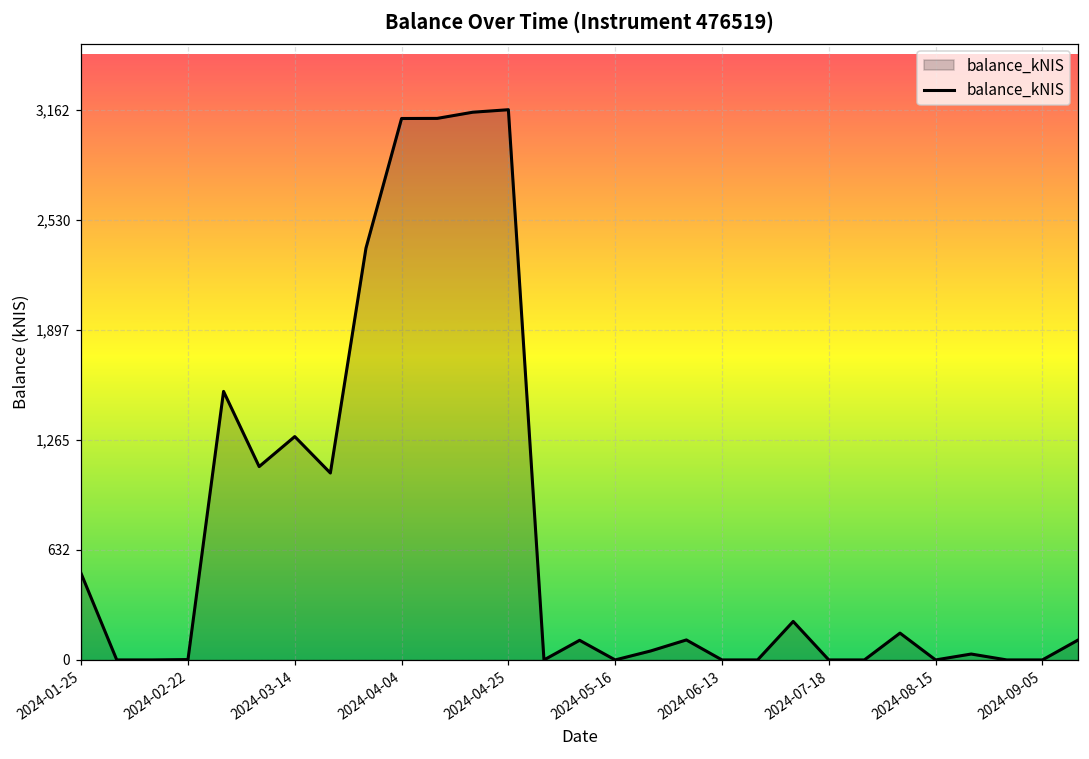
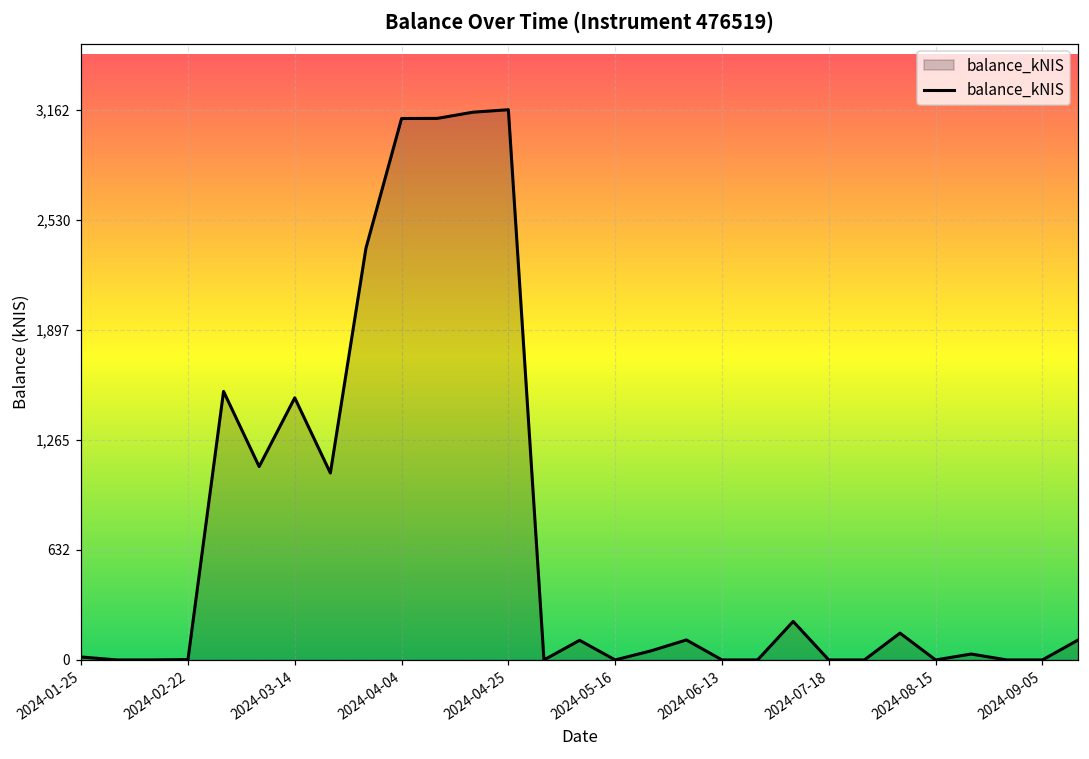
  {
-   "2024-01-25": "500",
+   "2024-01-25": "20",
    "2024-02-22": "0",
-   "2024-03-14": "1,280",
+   "2024-03-14": "1,510",
    "2024-04-04": "3,110",
    "2024-04-25": "3,160",
    "2024-05-16": "0",
    "2024-06-13": "0",
    "2024-07-18": "0",
    "2024-08-15": "0",
    "2024-09-05": "0"
  }
